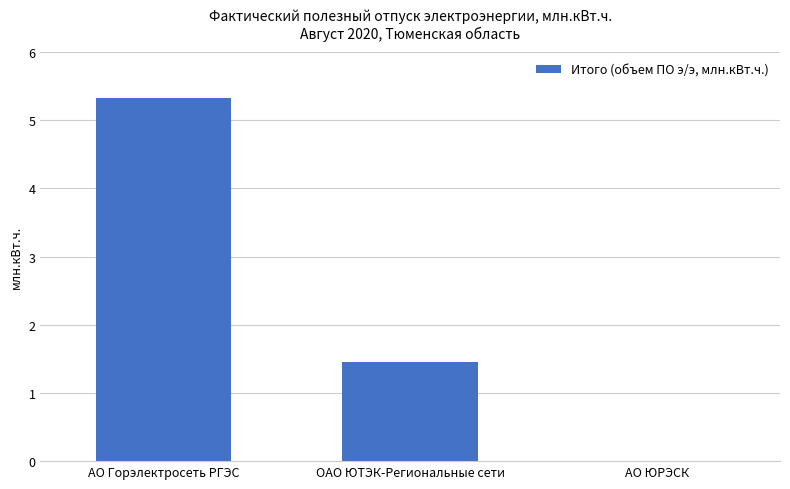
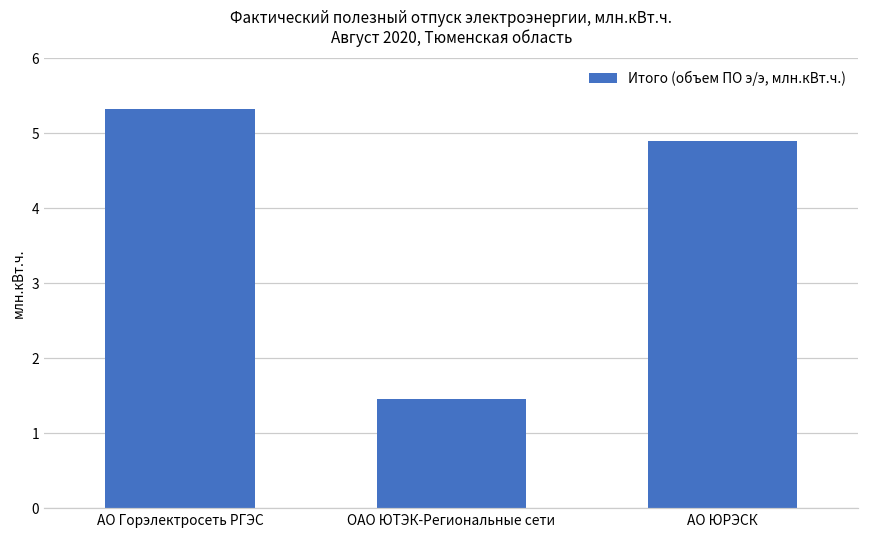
  {
    "АО Горэлектросеть РГЭС": 5.3,
    "ОАО ЮТЭК-Региональные сети": 1.5,
-   "АО ЮРЭСК": 0.0
+   "АО ЮРЭСК": 4.9
  }
